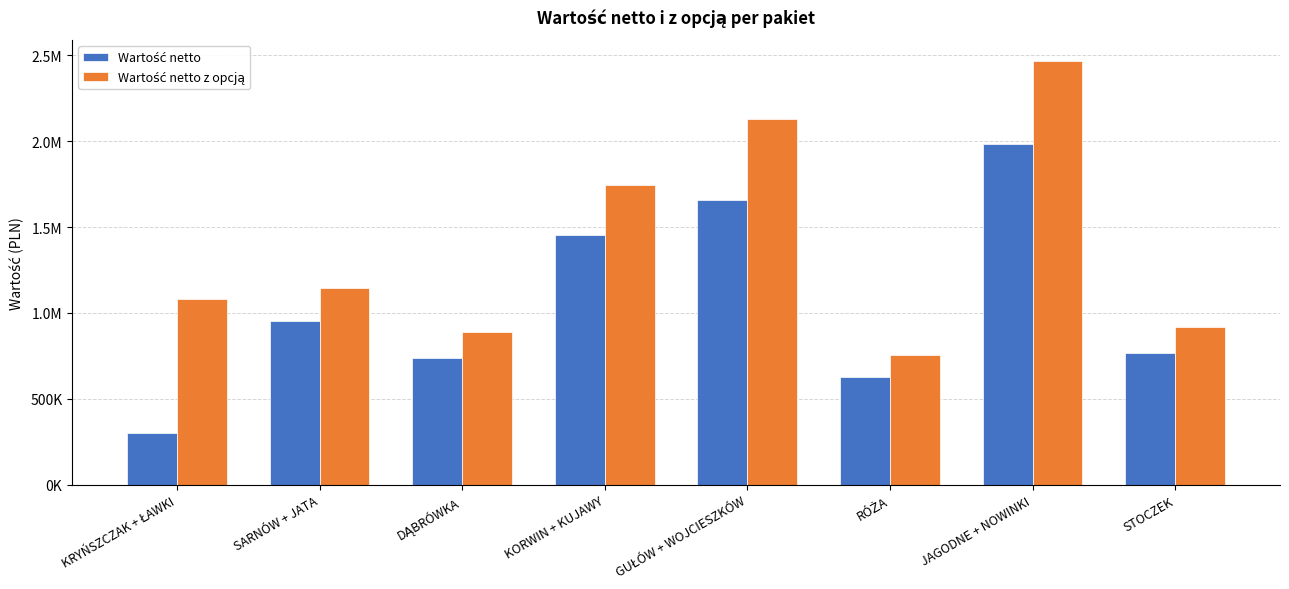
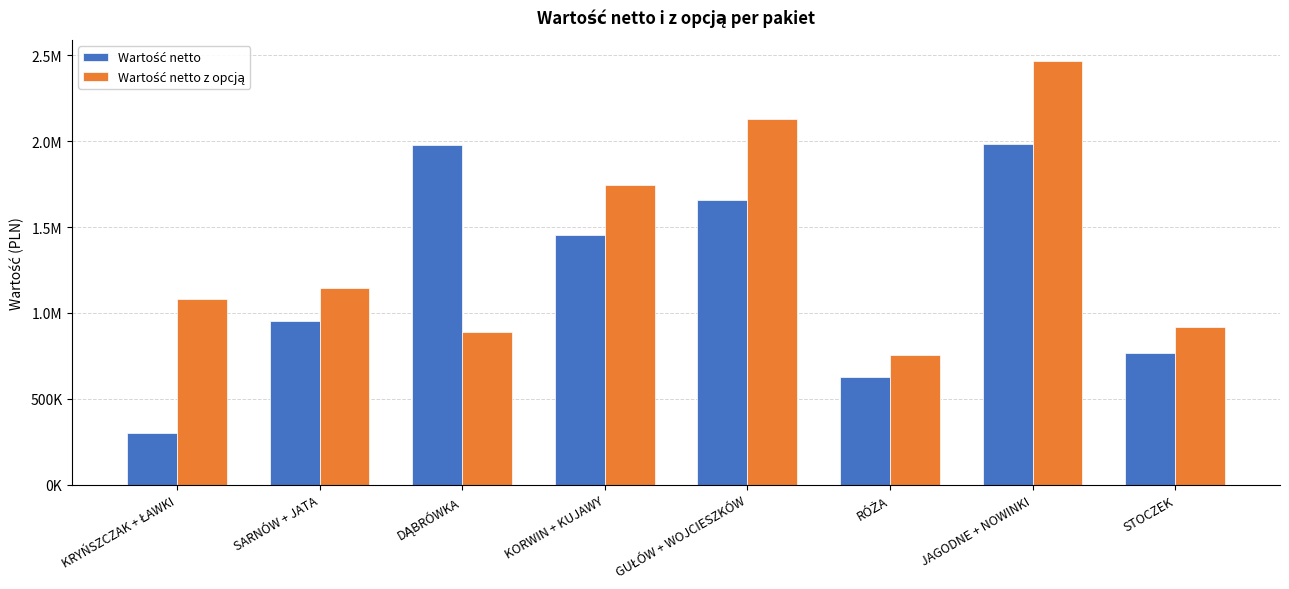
  {
    "Wartość netto": {
      "KRYŃSZCZAK + ŁAWKI": 300000,
      "SARNÓW + JATA": 950000,
-     "DĄBRÓWKA": 740000,
+     "DĄBRÓWKA": 1980000,
      "KORWIN + KUJAWY": 1450000,
      "GUŁÓW + WOJCIESZKÓW": 1660000,
      "RÓŻA": 630000,
      "JAGODNE + NOWINKI": 1980000,
      "STOCZEK": 770000
    },
    "Wartość netto z opcją": {
      "KRYŃSZCZAK + ŁAWKI": 1080000,
      "SARNÓW + JATA": 1140000,
      "DĄBRÓWKA": 890000,
      "KORWIN + KUJAWY": 1750000,
      "GUŁÓW + WOJCIESZKÓW": 2130000,
      "RÓŻA": 760000,
      "JAGODNE + NOWINKI": 2460000,
      "STOCZEK": 920000
    }
  }
